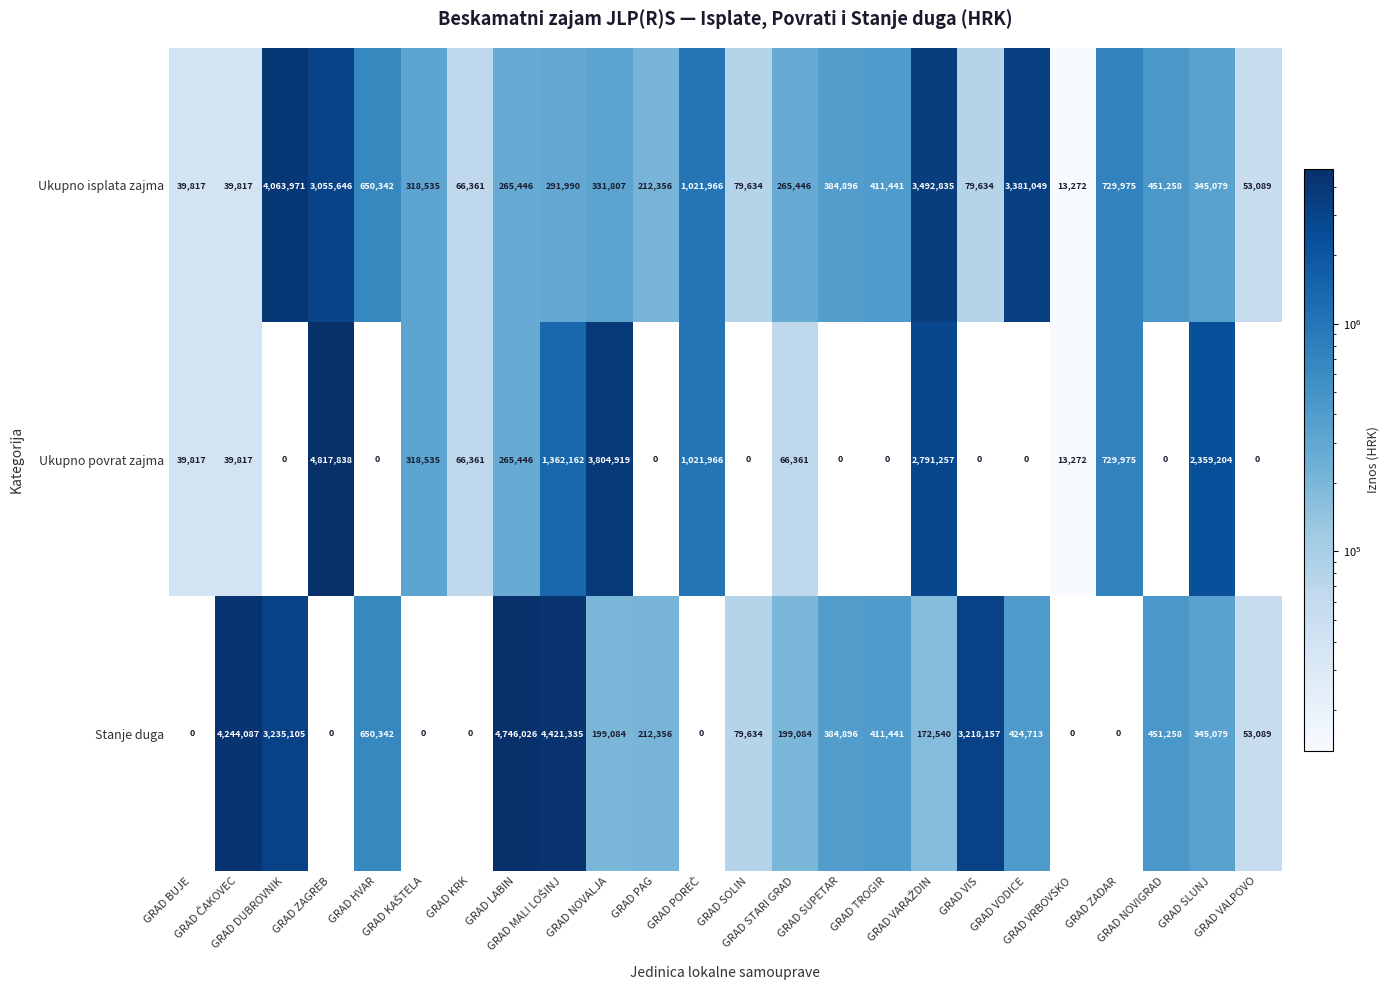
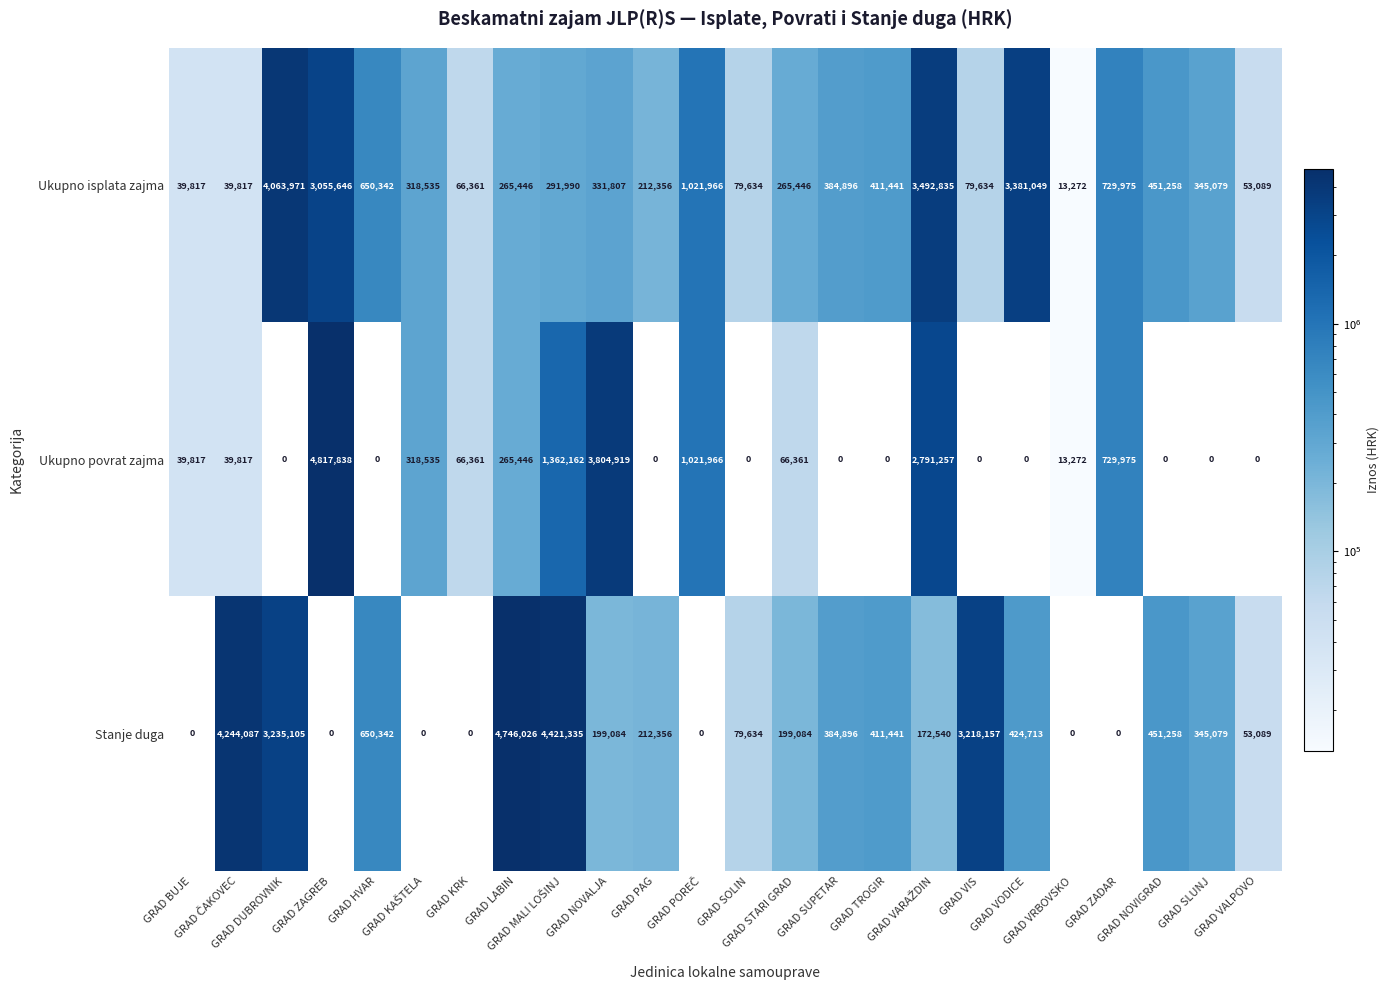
  {
    "Ukupno isplata zajma": {
      "GRAD BUJE": "39,817",
      "GRAD ČAKOVEC": "39,817",
      "GRAD DUBROVNIK": "4,063,971",
      "GRAD ZAGREB": "3,055,646",
      "GRAD HVAR": "650,342",
      "GRAD KAŠTELA": "318,535",
      "GRAD KRK": "66,361",
      "GRAD LABIN": "265,446",
      "GRAD MALI LOŠINJ": "291,990",
      "GRAD NOVALJA": "331,807",
      "GRAD PAG": "212,356",
      "GRAD POREČ": "1,021,966",
      "GRAD SOLIN": "79,634",
      "GRAD STARI GRAD": "265,446",
      "GRAD SUPETAR": "384,896",
      "GRAD TROGIR": "411,441",
      "GRAD VARAŽDIN": "3,492,835",
      "GRAD VIS": "79,634",
      "GRAD VODICE": "3,381,049",
      "GRAD VRBOVSKO": "13,272",
      "GRAD ZADAR": "729,975",
      "GRAD NOVIGRAD": "451,258",
      "GRAD SLUNJ": "345,079",
      "GRAD VALPOVO": "53,089"
    },
    "Ukupno povrat zajma": {
      "GRAD BUJE": "39,817",
      "GRAD ČAKOVEC": "39,817",
      "GRAD DUBROVNIK": "0",
      "GRAD ZAGREB": "4,817,838",
      "GRAD HVAR": "0",
      "GRAD KAŠTELA": "318,535",
      "GRAD KRK": "66,361",
      "GRAD LABIN": "265,446",
      "GRAD MALI LOŠINJ": "1,362,162",
      "GRAD NOVALJA": "3,804,919",
      "GRAD PAG": "0",
      "GRAD POREČ": "1,021,966",
      "GRAD SOLIN": "0",
      "GRAD STARI GRAD": "66,361",
      "GRAD SUPETAR": "0",
      "GRAD TROGIR": "0",
      "GRAD VARAŽDIN": "2,791,257",
      "GRAD VIS": "0",
      "GRAD VODICE": "0",
      "GRAD VRBOVSKO": "13,272",
      "GRAD ZADAR": "729,975",
      "GRAD NOVIGRAD": "0",
-     "GRAD SLUNJ": "2,359,204",
+     "GRAD SLUNJ": "0",
      "GRAD VALPOVO": "0"
    },
    "Stanje duga": {
      "GRAD BUJE": "0",
      "GRAD ČAKOVEC": "4,244,087",
      "GRAD DUBROVNIK": "3,235,105",
      "GRAD ZAGREB": "0",
      "GRAD HVAR": "650,342",
      "GRAD KAŠTELA": "0",
      "GRAD KRK": "0",
      "GRAD LABIN": "4,746,026",
      "GRAD MALI LOŠINJ": "4,421,335",
      "GRAD NOVALJA": "199,084",
      "GRAD PAG": "212,356",
      "GRAD POREČ": "0",
      "GRAD SOLIN": "79,634",
      "GRAD STARI GRAD": "199,084",
      "GRAD SUPETAR": "384,896",
      "GRAD TROGIR": "411,441",
      "GRAD VARAŽDIN": "172,540",
      "GRAD VIS": "3,218,157",
      "GRAD VODICE": "424,713",
      "GRAD VRBOVSKO": "0",
      "GRAD ZADAR": "0",
      "GRAD NOVIGRAD": "451,258",
      "GRAD SLUNJ": "345,079",
      "GRAD VALPOVO": "53,089"
    }
  }
